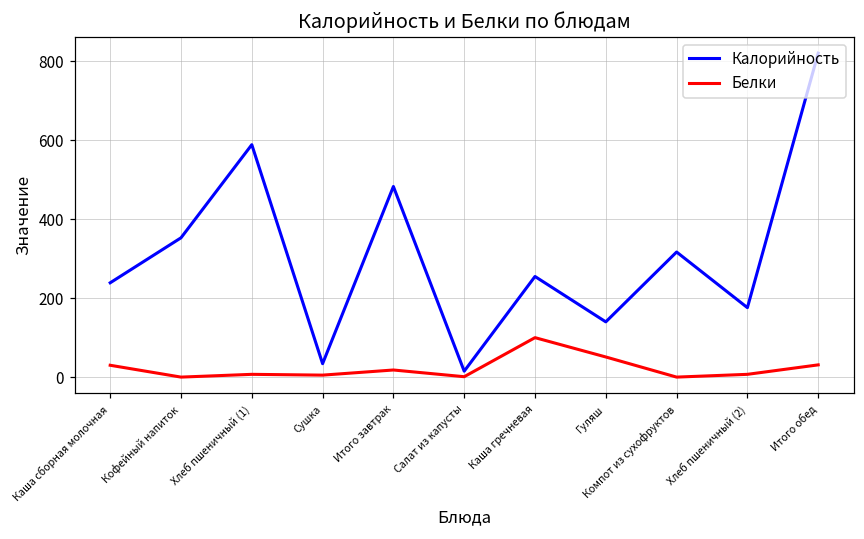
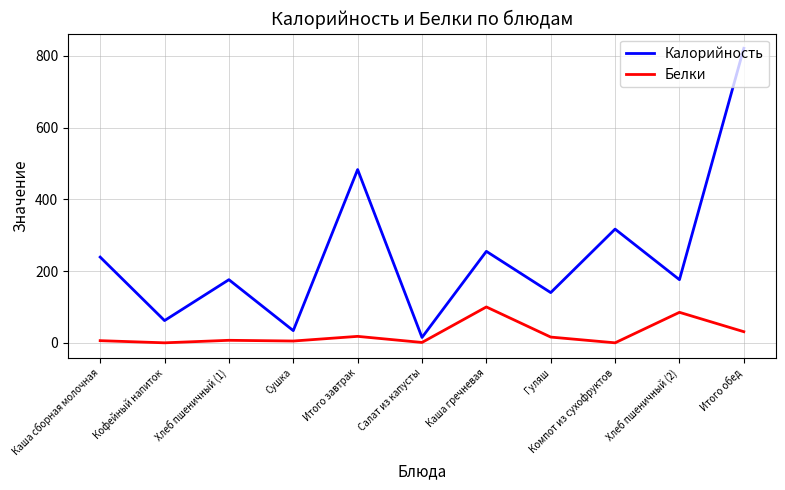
  {
    "Калорийность": {
      "Каша сборная молочная": 240,
-     "Кофейный напиток": 350,
-     "Хлеб пшеничный (1)": 590,
+     "Кофейный напиток": 60,
+     "Хлеб пшеничный (1)": 180,
      "Сушка": 30,
      "Итого завтрак": 480,
      "Салат из капусты": 20,
      "Каша гречневая": 260,
      "Гуляш": 140,
      "Компот из сухофруктов": 320,
      "Хлеб пшеничный (2)": 180
    },
    "Белки": {
-     "Каша сборная молочная": 30,
+     "Каша сборная молочная": 10,
      "Кофейный напиток": 0,
      "Хлеб пшеничный (1)": 10,
      "Сушка": 10,
      "Итого завтрак": 20,
      "Салат из капусты": 0,
      "Каша гречневая": 100,
-     "Гуляш": 50,
+     "Гуляш": 20,
      "Компот из сухофруктов": 0,
-     "Хлеб пшеничный (2)": 10,
+     "Хлеб пшеничный (2)": 90,
      "Итого обед": 30
    }
  }
